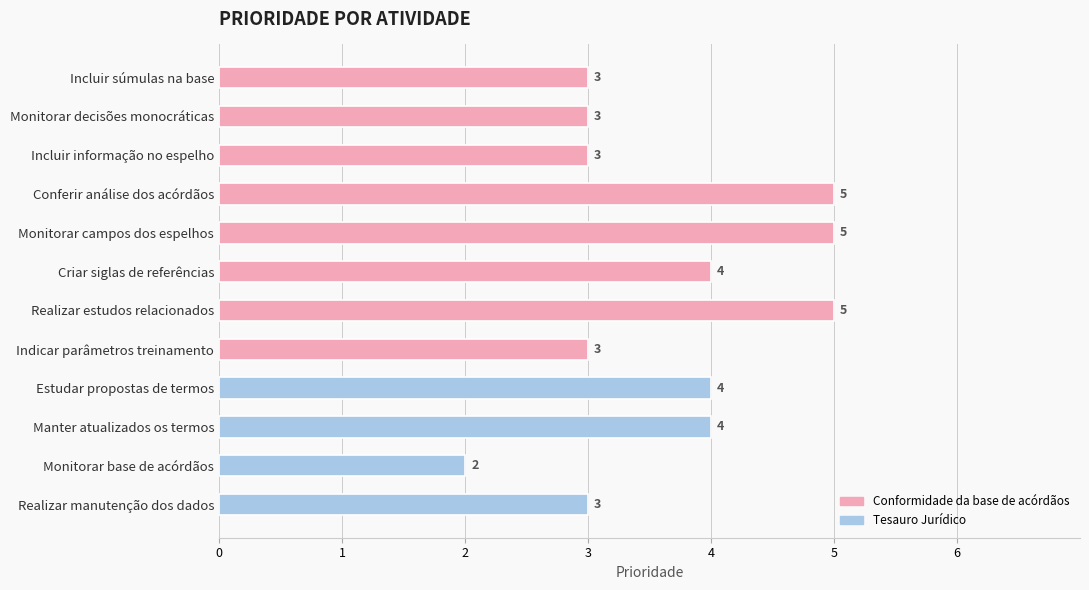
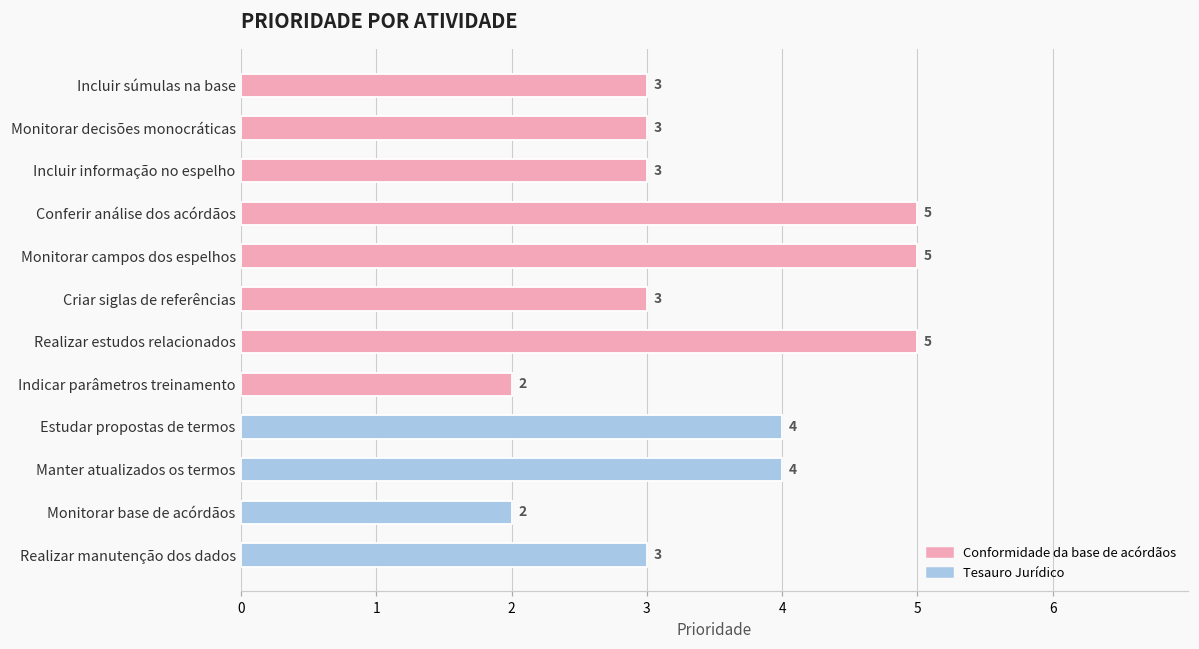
  {
    "Incluir súmulas na base": 3,
    "Monitorar decisões monocráticas": 3,
    "Incluir informação no espelho": 3,
    "Conferir análise dos acórdãos": 5,
    "Monitorar campos dos espelhos": 5,
-   "Criar siglas de referências": 4,
+   "Criar siglas de referências": 3,
    "Realizar estudos relacionados": 5,
-   "Indicar parâmetros treinamento": 3,
+   "Indicar parâmetros treinamento": 2,
    "Estudar propostas de termos": 4,
    "Manter atualizados os termos": 4,
    "Monitorar base de acórdãos": 2,
    "Realizar manutenção dos dados": 3
  }
